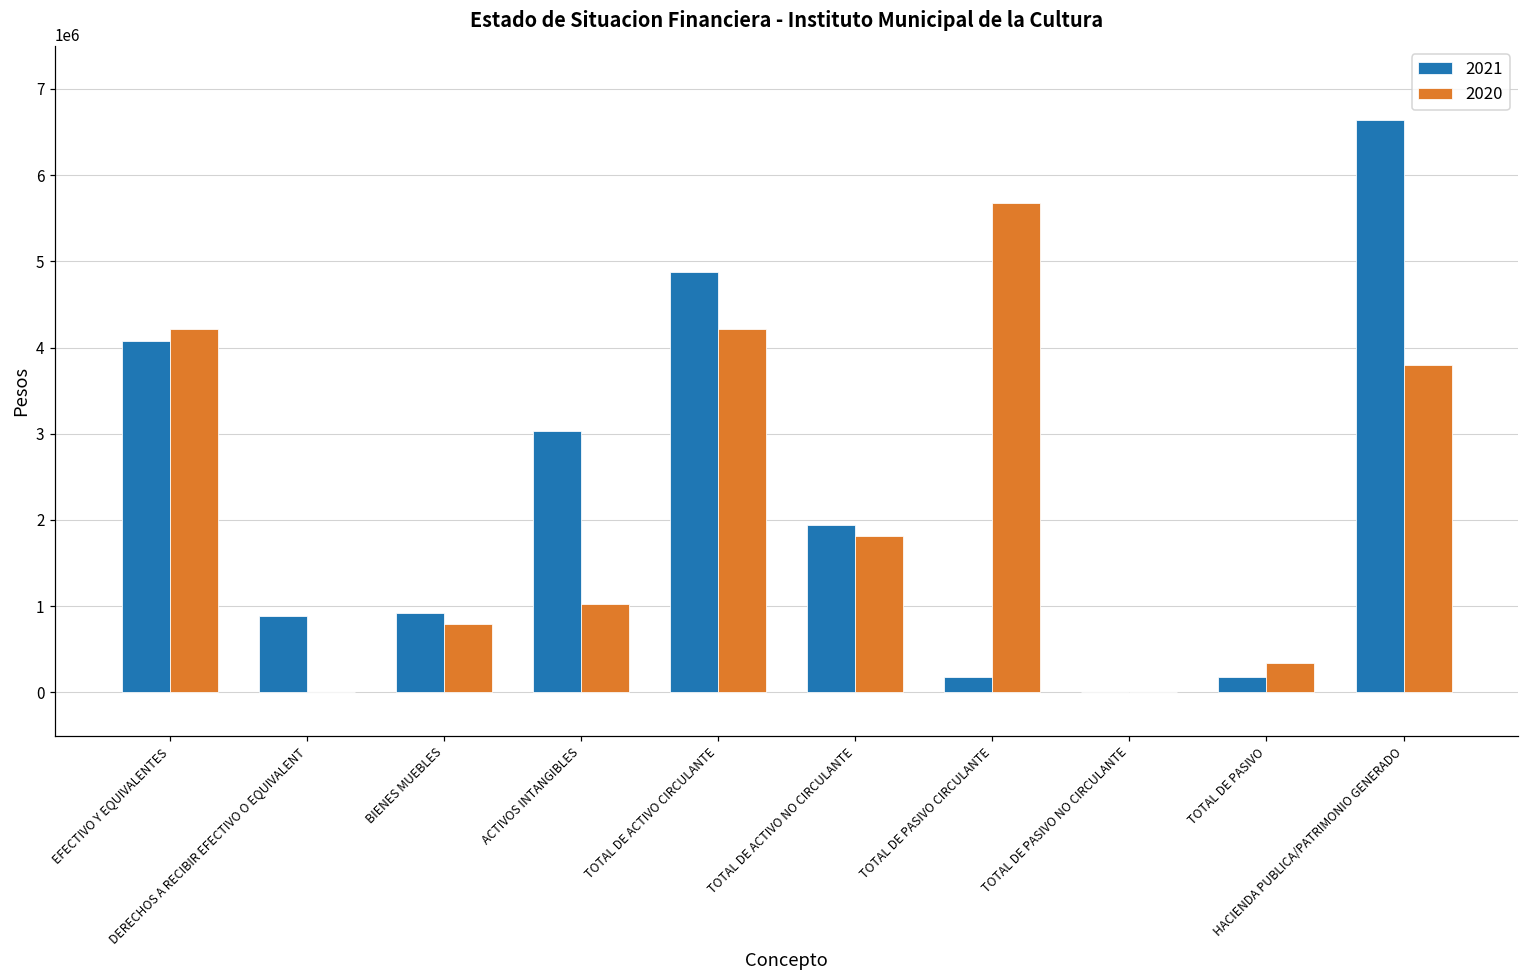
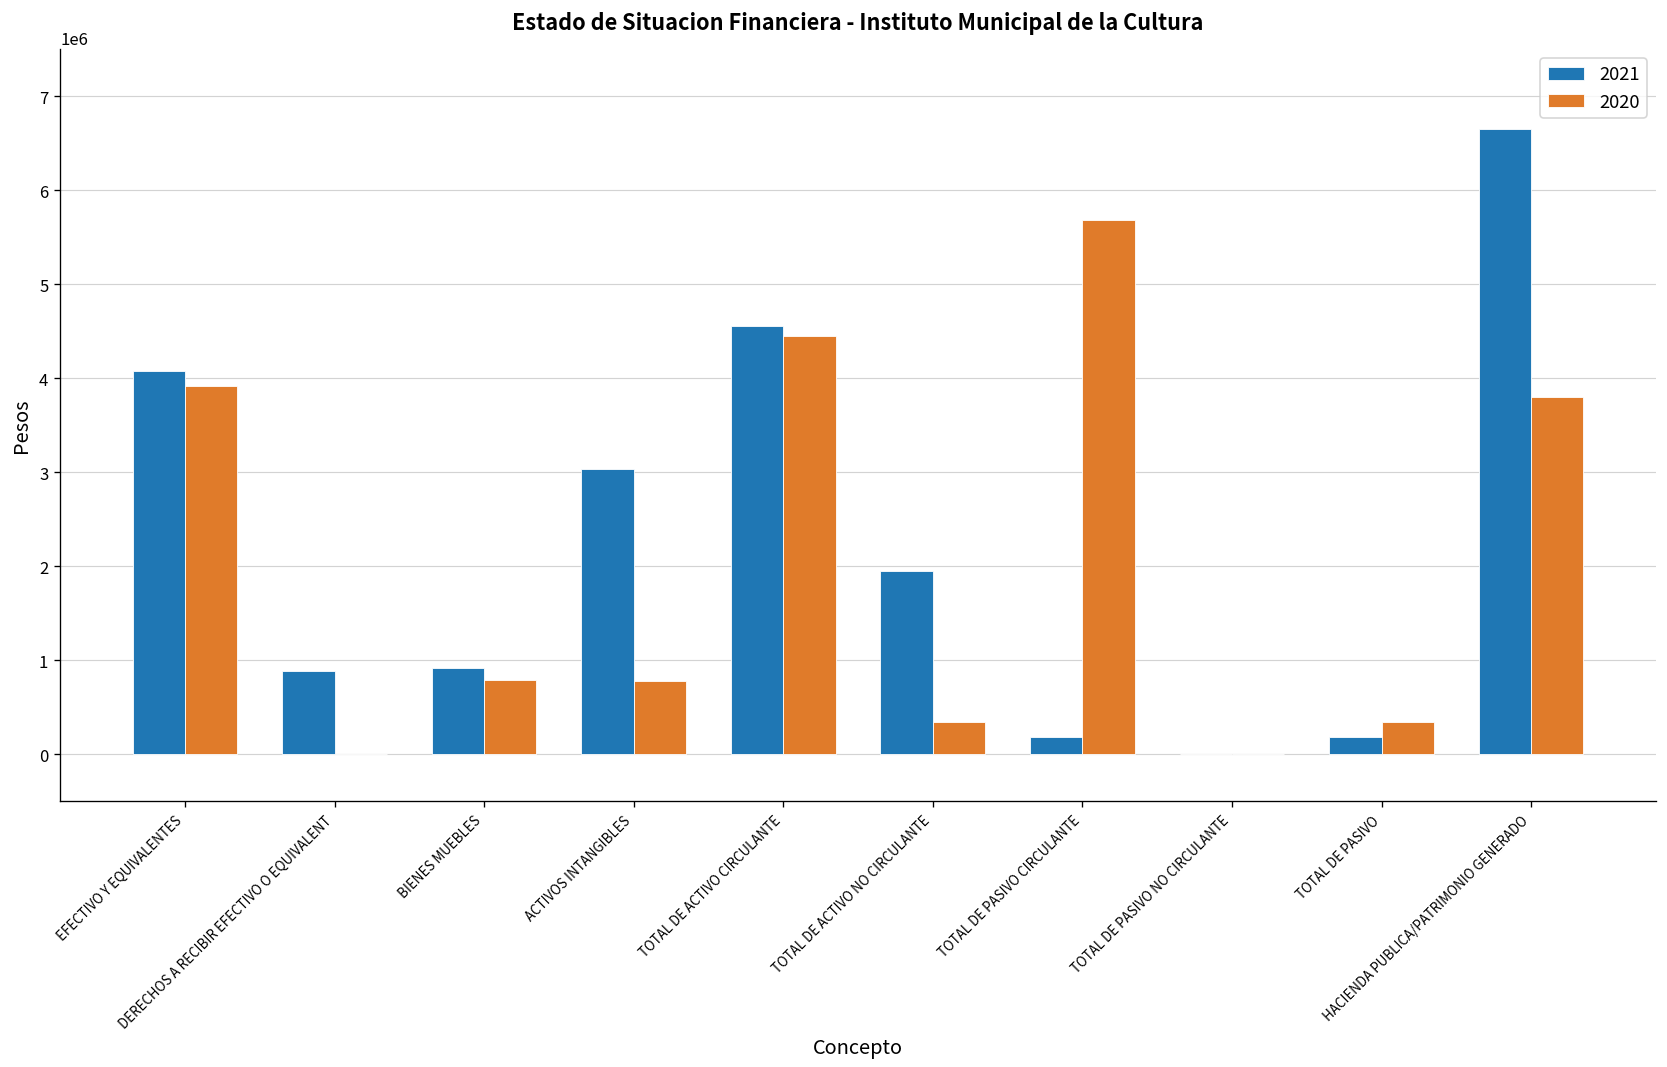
  {
    "2021": {
      "EFECTIVO Y EQUIVALENTES": 4100000,
      "DERECHOS A RECIBIR EFECTIVO O EQUIVALENT": 900000,
      "BIENES MUEBLES": 900000,
      "ACTIVOS INTANGIBLES": 3000000,
-     "TOTAL DE ACTIVO CIRCULANTE": 4900000,
+     "TOTAL DE ACTIVO CIRCULANTE": 4600000,
      "TOTAL DE ACTIVO NO CIRCULANTE": 1900000,
      "TOTAL DE PASIVO CIRCULANTE": 200000,
      "TOTAL DE PASIVO NO CIRCULANTE": 0,
      "TOTAL DE PASIVO": 200000,
      "HACIENDA PUBLICA/PATRIMONIO GENERADO": 6600000
    },
    "2020": {
-     "EFECTIVO Y EQUIVALENTES": 4200000,
+     "EFECTIVO Y EQUIVALENTES": 3900000,
      "BIENES MUEBLES": 800000,
-     "ACTIVOS INTANGIBLES": 1000000,
-     "TOTAL DE ACTIVO CIRCULANTE": 4200000,
-     "TOTAL DE ACTIVO NO CIRCULANTE": 1800000,
+     "ACTIVOS INTANGIBLES": 800000,
+     "TOTAL DE ACTIVO CIRCULANTE": 4400000,
+     "TOTAL DE ACTIVO NO CIRCULANTE": 300000,
      "TOTAL DE PASIVO CIRCULANTE": 5700000,
      "TOTAL DE PASIVO NO CIRCULANTE": 0,
      "TOTAL DE PASIVO": 300000,
      "HACIENDA PUBLICA/PATRIMONIO GENERADO": 3800000
    }
  }
